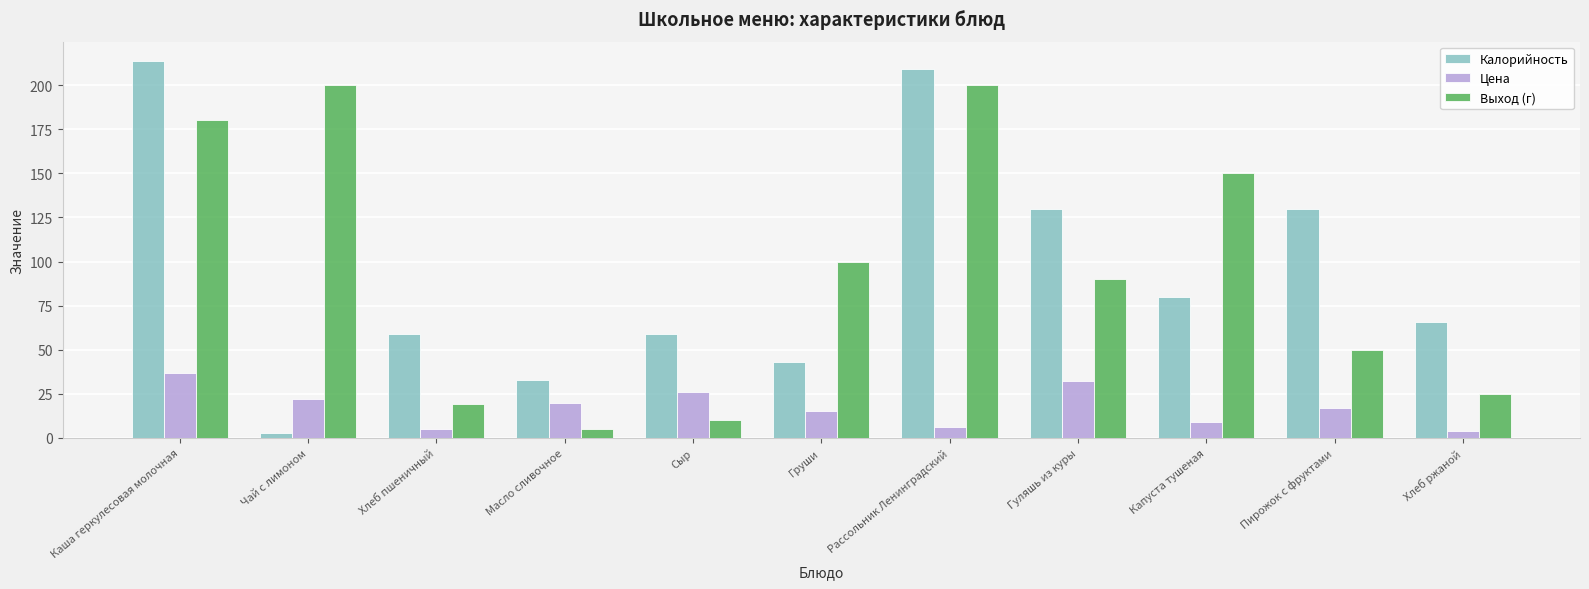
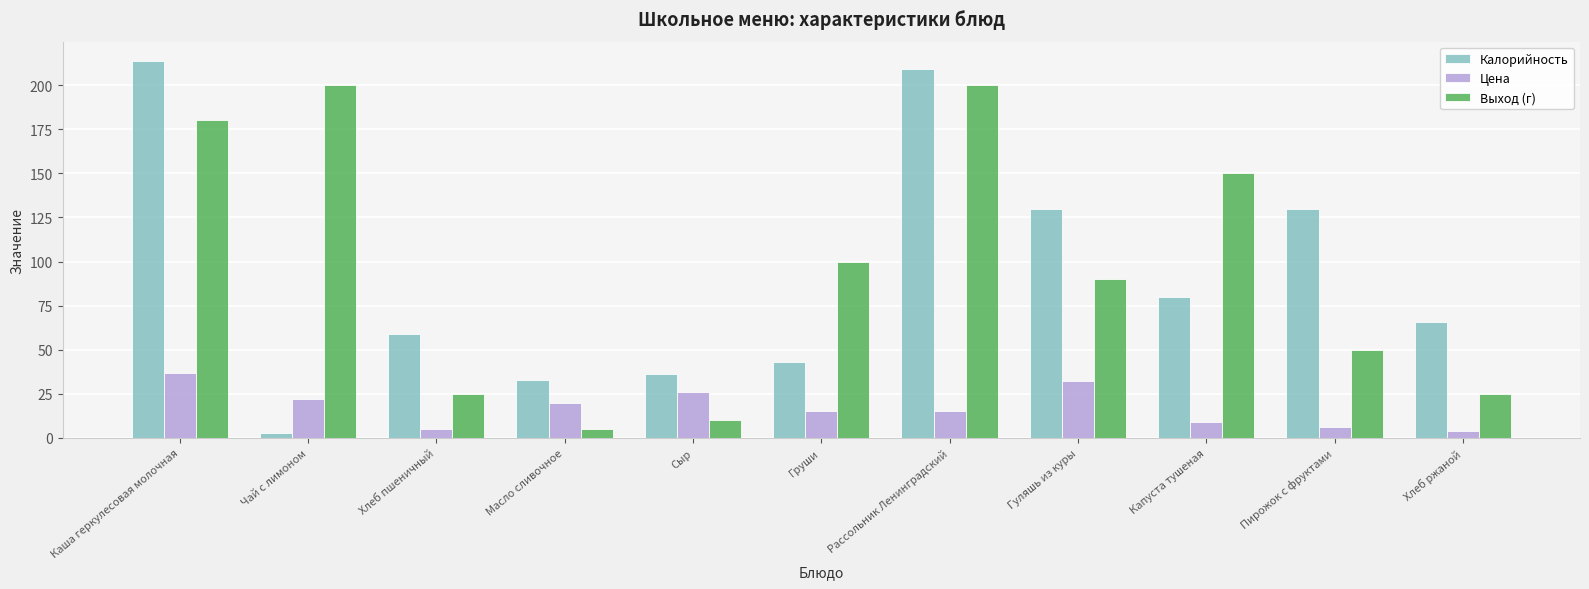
  {
    "Калорийность": {
      "Каша геркулесовая молочная": 214,
      "Чай с лимоном": 3,
      "Хлеб пшеничный": 59,
      "Масло сливочное": 33,
-     "Сыр": 59,
+     "Сыр": 36,
      "Груши": 43,
      "Рассольник Ленинградский": 209,
      "Гуляшь из куры": 130,
      "Капуста тушеная": 80,
      "Пирожок с фруктами": 130,
      "Хлеб ржаной": 66
    },
    "Цена": {
      "Каша геркулесовая молочная": 37,
      "Чай с лимоном": 22,
      "Хлеб пшеничный": 5,
      "Масло сливочное": 20,
      "Сыр": 26,
      "Груши": 15,
-     "Рассольник Ленинградский": 6,
+     "Рассольник Ленинградский": 15,
      "Гуляшь из куры": 32,
      "Капуста тушеная": 9,
-     "Пирожок с фруктами": 17,
+     "Пирожок с фруктами": 6,
      "Хлеб ржаной": 4
    },
    "Выход (г)": {
      "Каша геркулесовая молочная": 180,
      "Чай с лимоном": 200,
-     "Хлеб пшеничный": 19,
+     "Хлеб пшеничный": 25,
      "Масло сливочное": 5,
      "Сыр": 10,
      "Груши": 100,
      "Рассольник Ленинградский": 200,
      "Гуляшь из куры": 90,
      "Капуста тушеная": 150,
      "Пирожок с фруктами": 50,
      "Хлеб ржаной": 25
    }
  }
